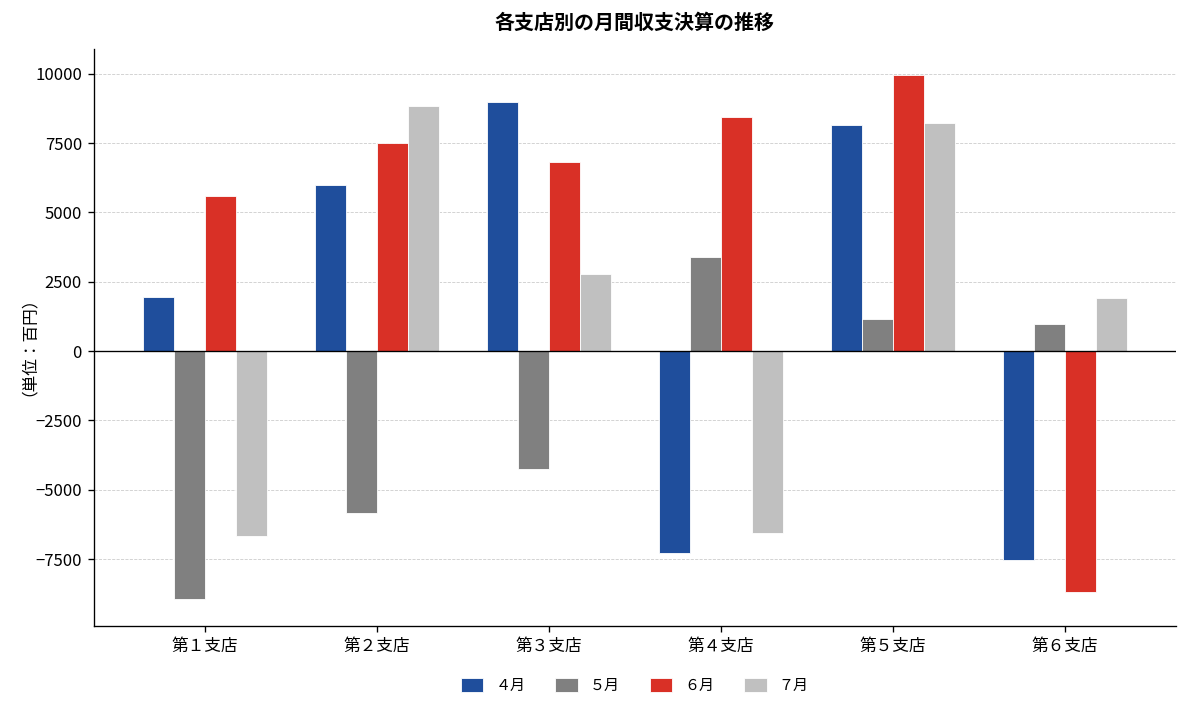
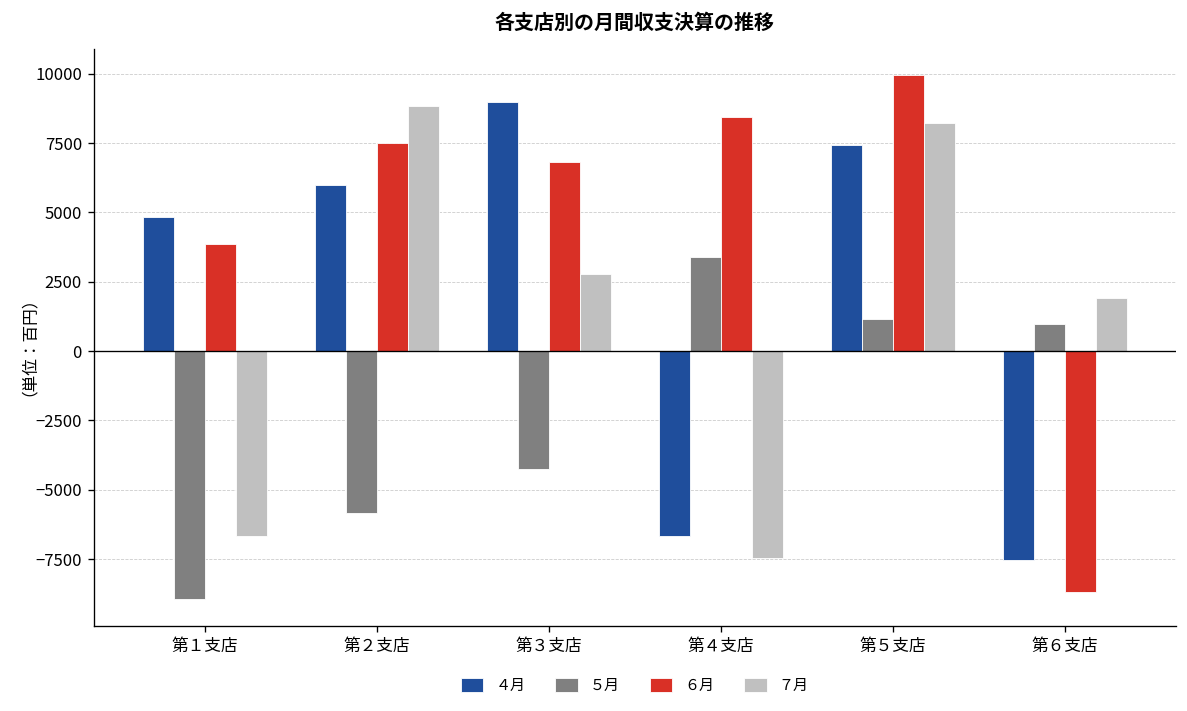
  {
    "４月": {
-     "第１支店": 1900,
+     "第１支店": 4800,
      "第２支店": 6000,
      "第３支店": 9000,
-     "第４支店": -7300,
-     "第５支店": 8100,
+     "第４支店": -6700,
+     "第５支店": 7400,
      "第６支店": -7500
    },
    "５月": {
      "第１支店": -9000,
      "第２支店": -5800,
      "第３支店": -4300,
      "第４支店": 3400,
      "第５支店": 1100,
      "第６支店": 1000
    },
    "６月": {
-     "第１支店": 5600,
+     "第１支店": 3900,
      "第２支店": 7500,
      "第３支店": 6800,
      "第４支店": 8400,
      "第５支店": 10000,
      "第６支店": -8700
    },
    "７月": {
      "第１支店": -6700,
      "第２支店": 8800,
      "第３支店": 2800,
-     "第４支店": -6500,
+     "第４支店": -7500,
      "第５支店": 8200,
      "第６支店": 1900
    }
  }
